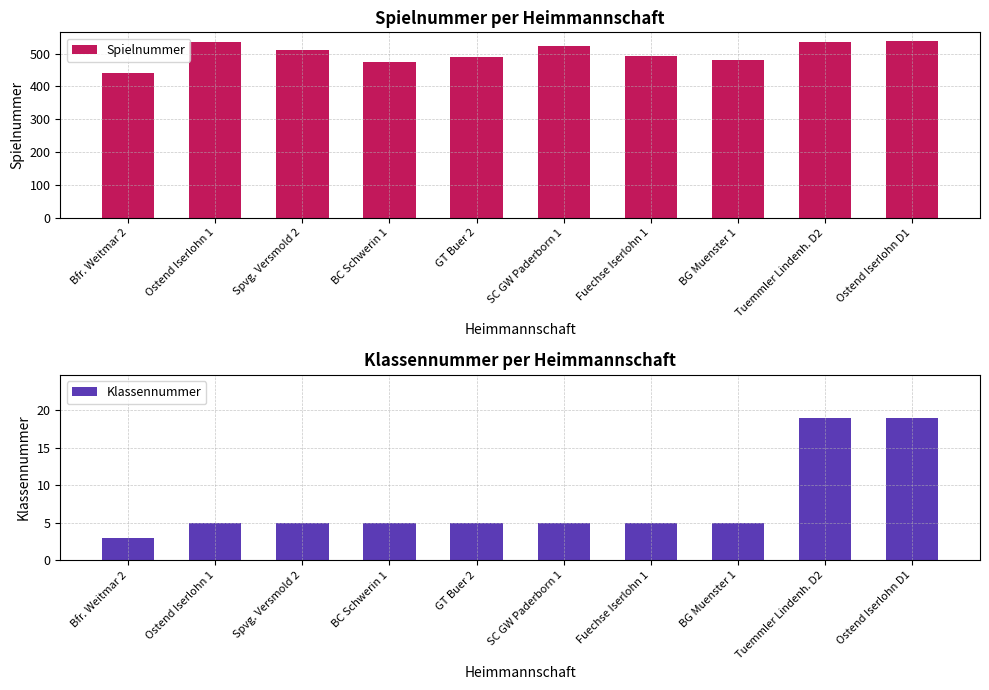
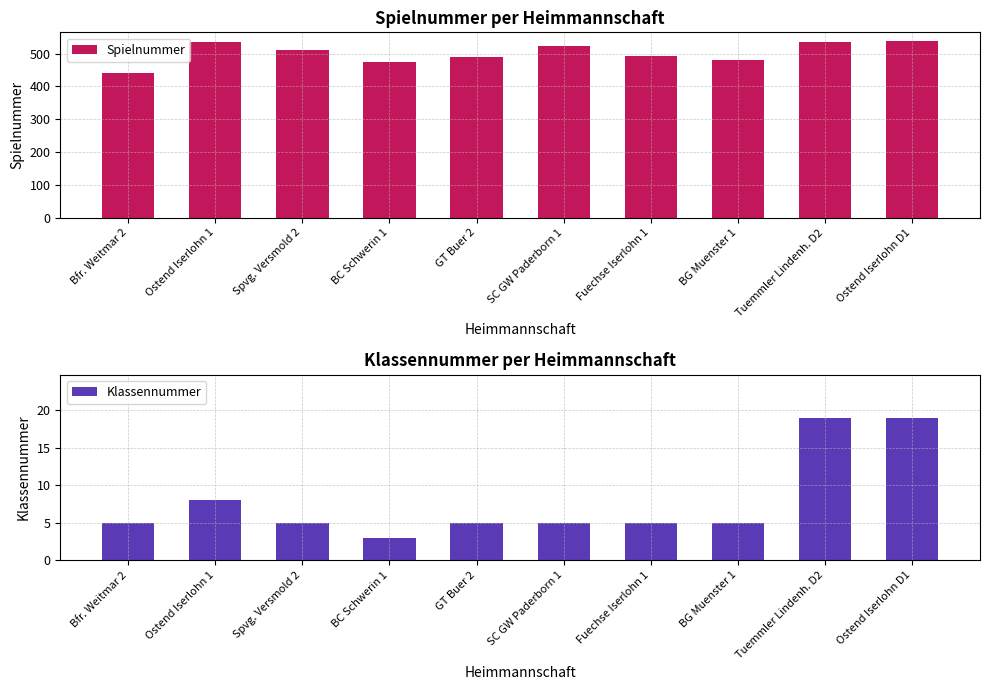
  {
    "Spielnummer per Heimmannschaft": {
      "Bfr. Weitmar 2": 440,
      "Ostend Iserlohn 1": 530,
      "Spvg. Versmold 2": 510,
      "BC Schwerin 1": 480,
      "GT Buer 2": 490,
      "SC GW Paderborn 1": 520,
      "Fuechse Iserlohn 1": 490,
      "BG Muenster 1": 480,
      "Tuemmler Lindenh. D2": 540,
      "Ostend Iserlohn D1": 540
    },
    "Klassennummer per Heimmannschaft": {
-     "Bfr. Weitmar 2": 3,
-     "Ostend Iserlohn 1": 5,
+     "Bfr. Weitmar 2": 5,
+     "Ostend Iserlohn 1": 8,
      "Spvg. Versmold 2": 5,
-     "BC Schwerin 1": 5,
+     "BC Schwerin 1": 3,
      "GT Buer 2": 5,
      "SC GW Paderborn 1": 5,
      "Fuechse Iserlohn 1": 5,
      "BG Muenster 1": 5,
      "Tuemmler Lindenh. D2": 19,
      "Ostend Iserlohn D1": 19
    }
  }
